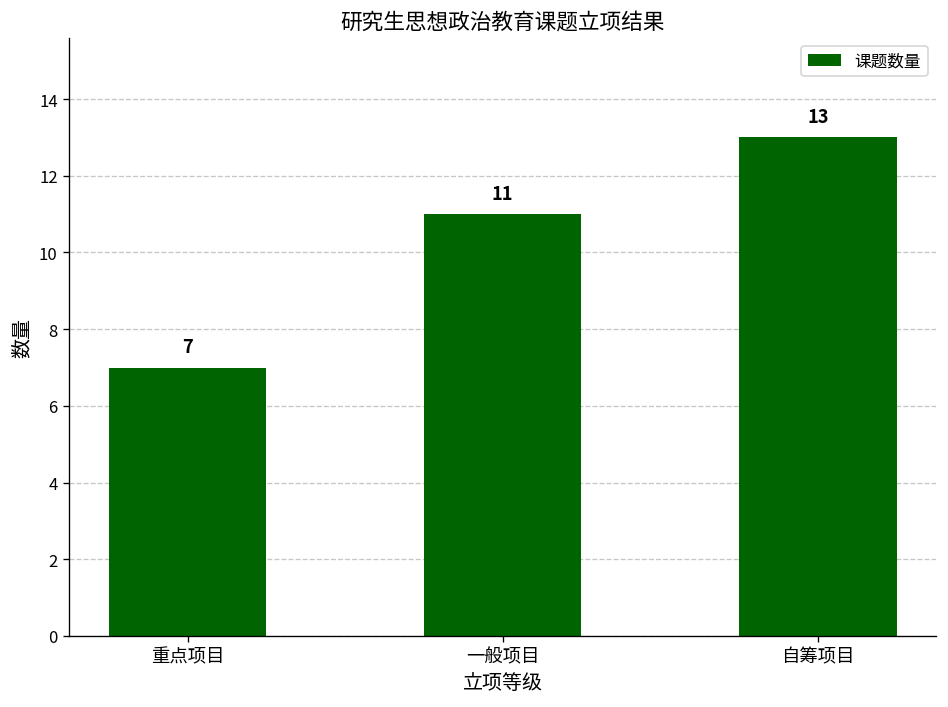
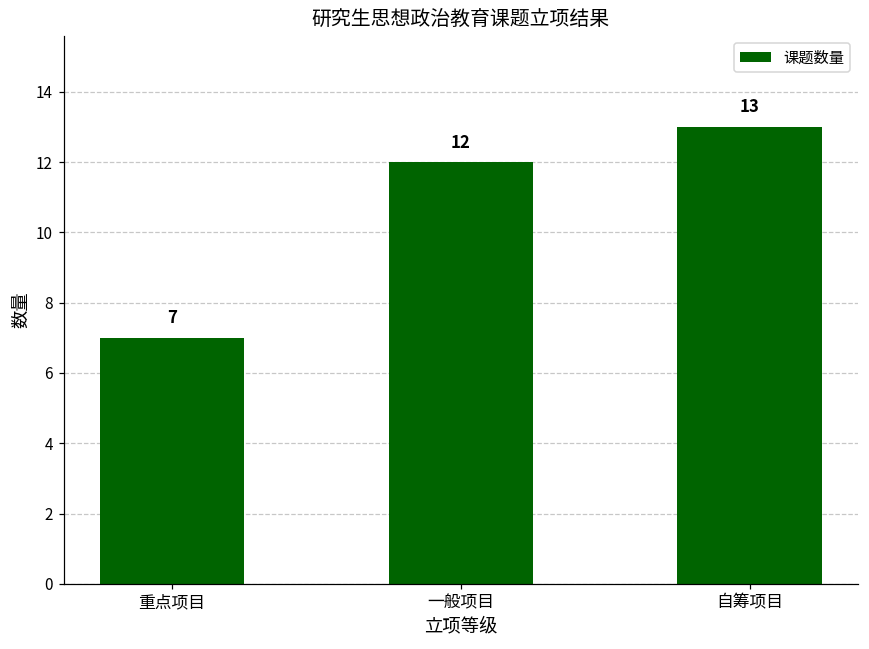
  {
    "重点项目": 7,
-   "一般项目": 11,
+   "一般项目": 12,
    "自筹项目": 13
  }
